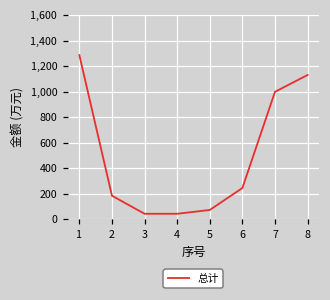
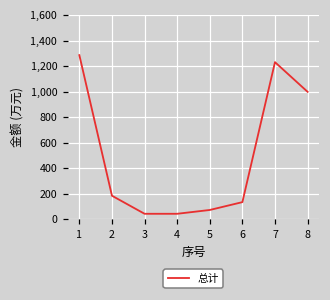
  {
    "1": "1,290",
    "2": "180",
    "3": "40",
    "4": "40",
    "5": "70",
-   "6": "250",
-   "7": "1,000",
-   "8": "1,130"
+   "6": "130",
+   "7": "1,230",
+   "8": "1,000"
  }
